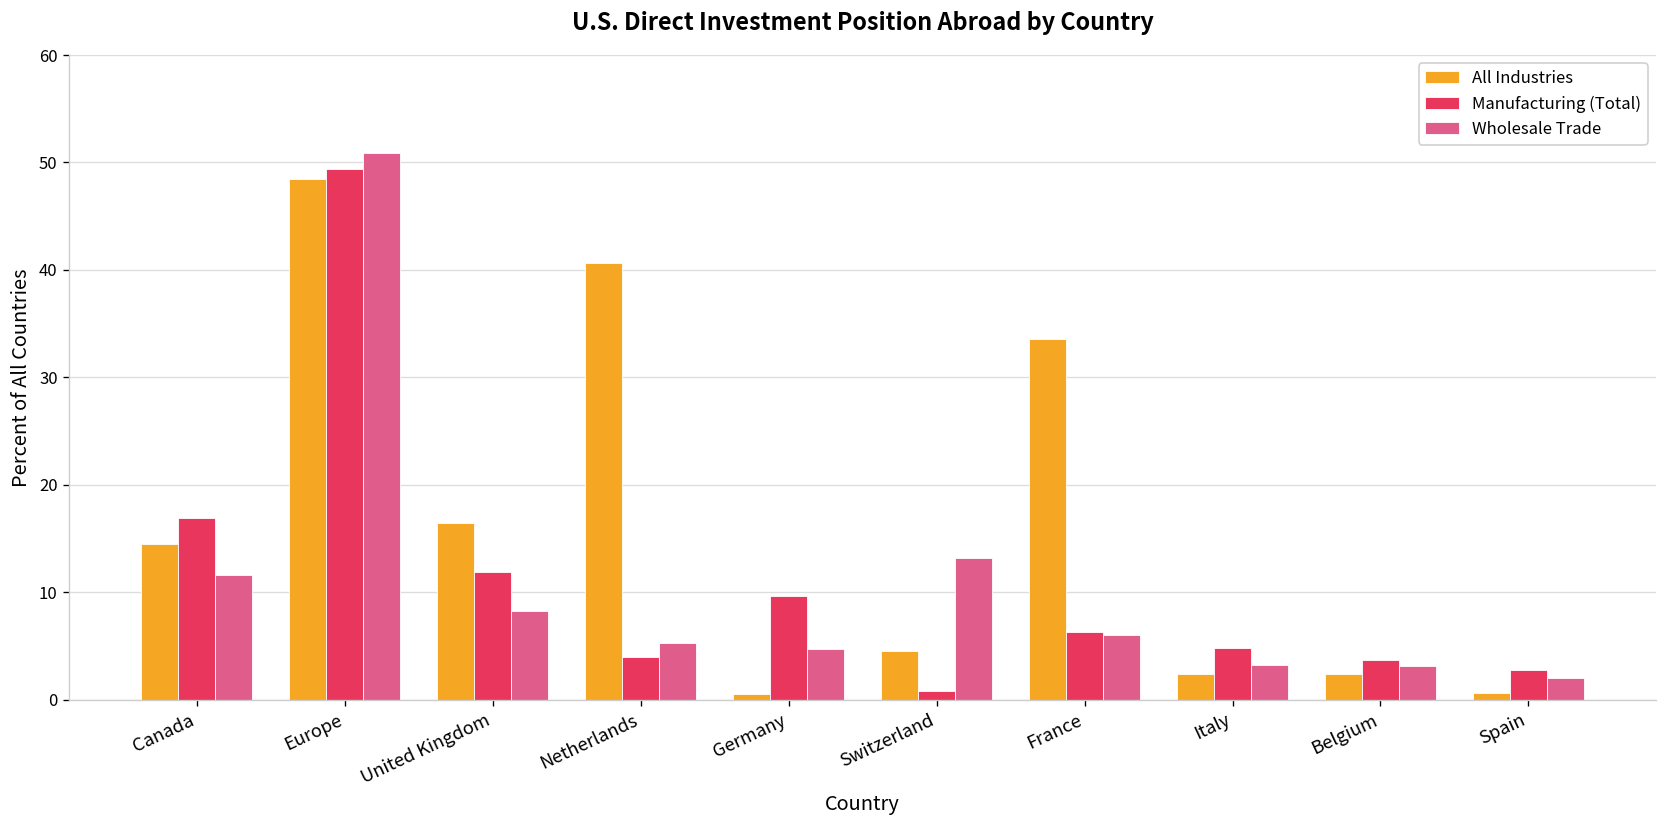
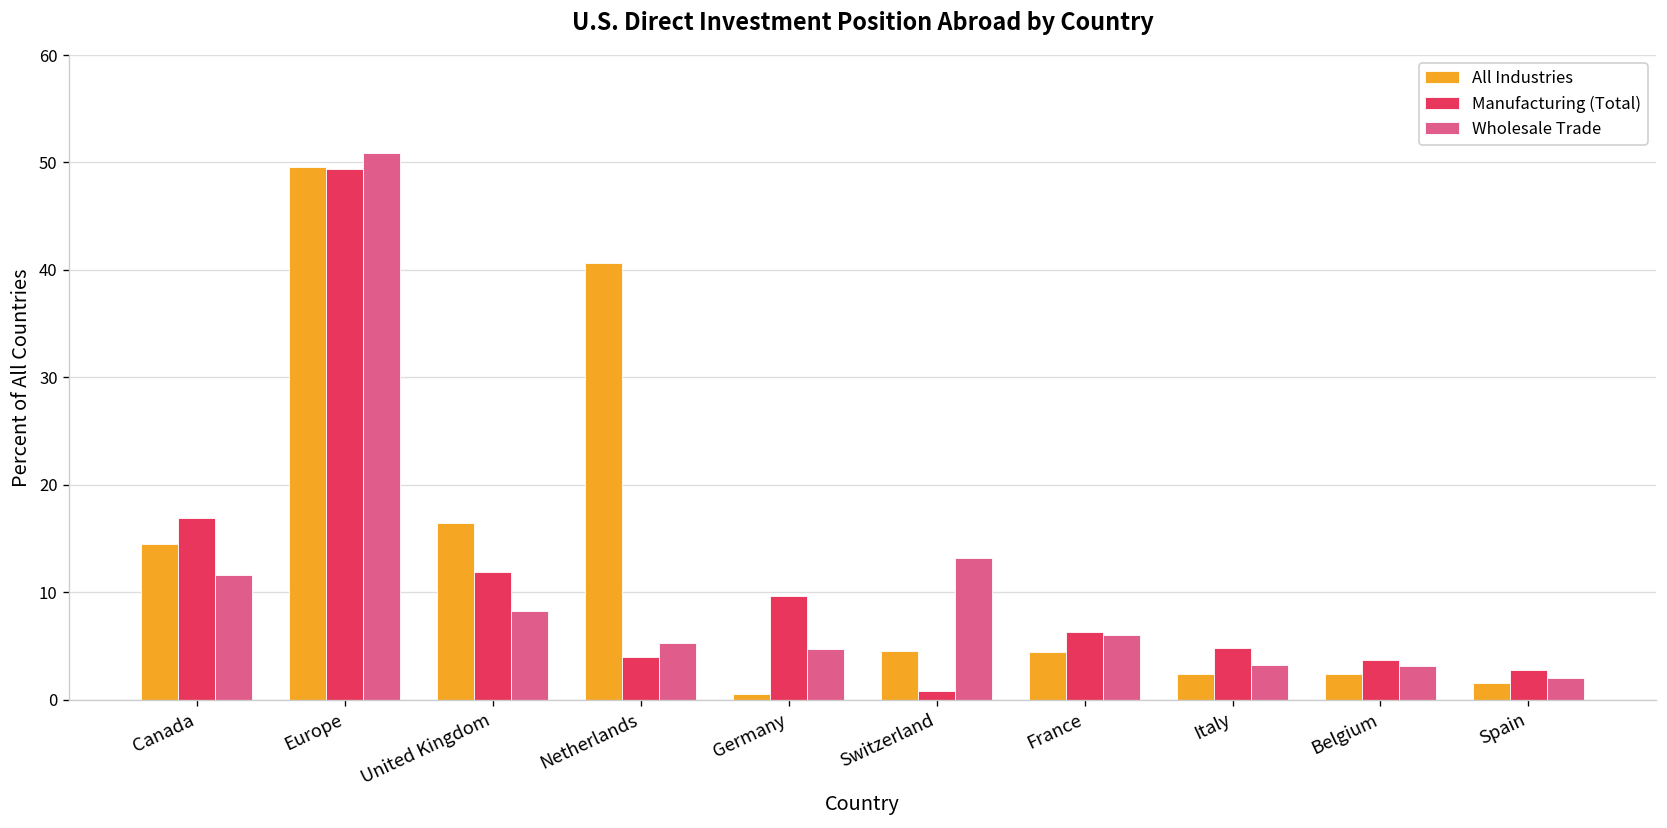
  {
    "All Industries": {
      "Canada": 15,
-     "Europe": 48,
+     "Europe": 50,
      "United Kingdom": 16,
      "Netherlands": 41,
      "Germany": 1,
      "Switzerland": 5,
-     "France": 34,
+     "France": 4,
      "Italy": 2,
      "Belgium": 2,
-     "Spain": 1
+     "Spain": 2
    }
  }
